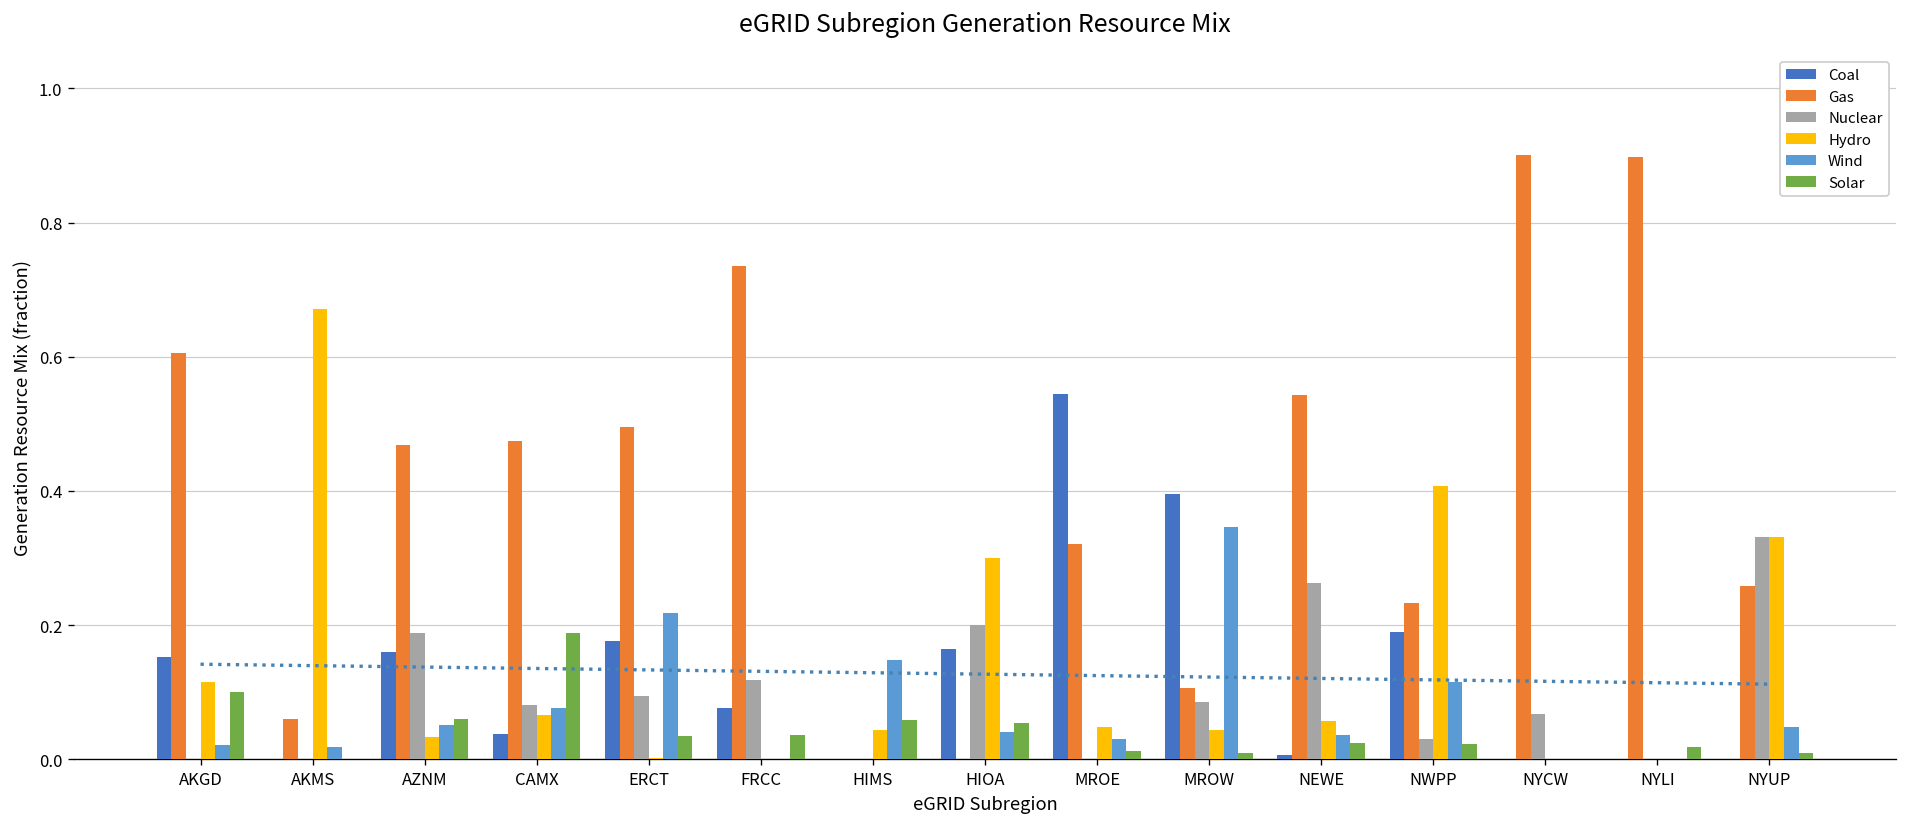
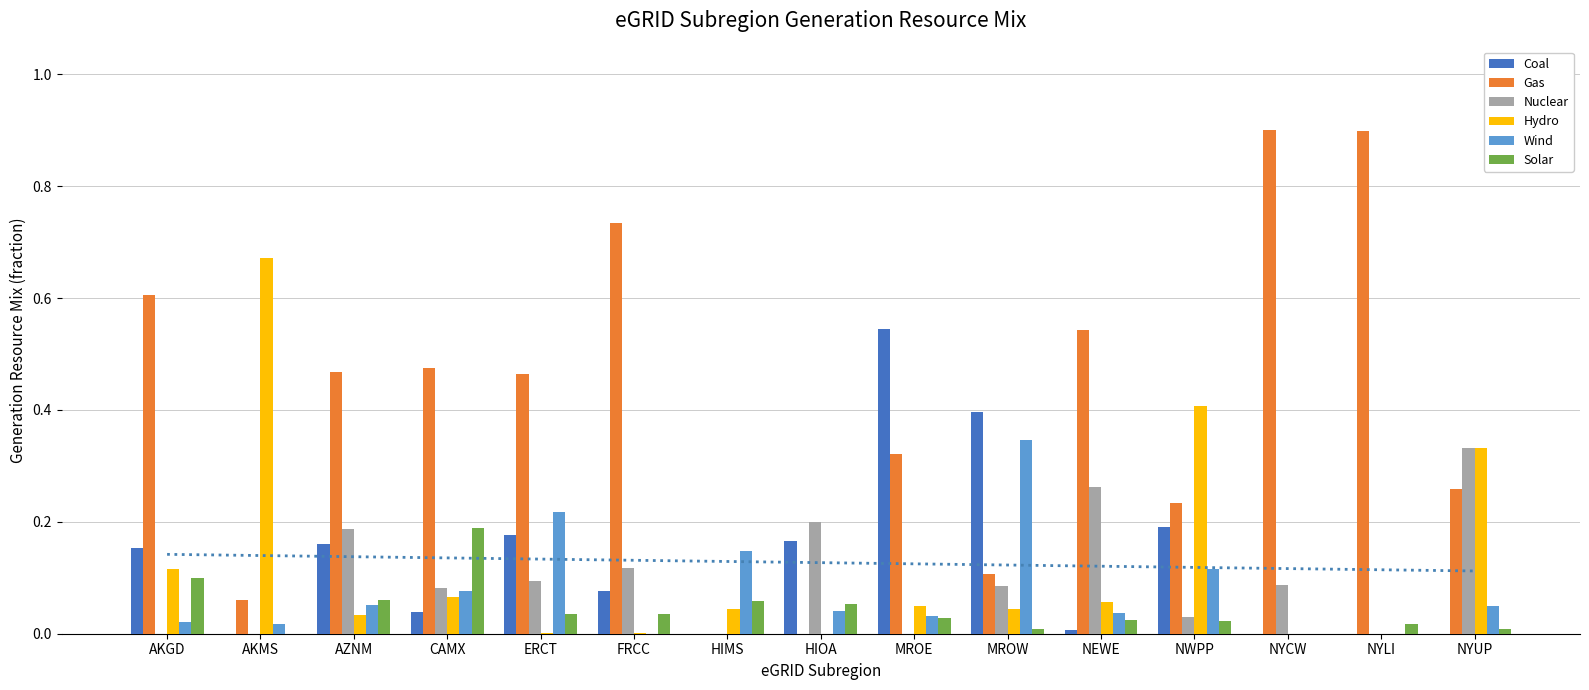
  {
    "Gas": {
      "AKGD": 0.61,
      "AKMS": 0.06,
      "AZNM": 0.47,
      "CAMX": 0.48,
-     "ERCT": 0.50,
+     "ERCT": 0.47,
      "FRCC": 0.74,
      "HIMS": 0.00,
      "HIOA": 0.00,
      "MROE": 0.32,
      "MROW": 0.11,
      "NEWE": 0.54,
      "NWPP": 0.23,
      "NYCW": 0.90,
      "NYLI": 0.90,
      "NYUP": 0.26
    },
    "Nuclear": {
      "AKGD": 0.00,
      "AKMS": 0.00,
      "AZNM": 0.19,
      "CAMX": 0.08,
      "ERCT": 0.10,
      "FRCC": 0.12,
      "HIMS": 0.00,
      "HIOA": 0.20,
      "MROE": 0.00,
      "MROW": 0.09,
      "NEWE": 0.26,
      "NWPP": 0.03,
-     "NYCW": 0.07,
+     "NYCW": 0.09,
      "NYLI": 0.00,
      "NYUP": 0.33
    },
    "Hydro": {
      "AKGD": 0.12,
      "AKMS": 0.67,
      "AZNM": 0.03,
      "CAMX": 0.07,
      "HIMS": 0.04,
-     "HIOA": 0.3,
+     "HIOA": 0.0,
      "MROE": 0.05,
      "MROW": 0.04,
      "NEWE": 0.06,
      "NWPP": 0.41,
      "NYCW": 0.0,
      "NYLI": 0.0,
      "NYUP": 0.33
    },
    "Solar": {
      "AKGD": 0.10,
      "AKMS": 0.00,
      "AZNM": 0.06,
      "CAMX": 0.19,
      "ERCT": 0.04,
      "FRCC": 0.04,
      "HIMS": 0.06,
      "HIOA": 0.05,
-     "MROE": 0.01,
+     "MROE": 0.03,
      "MROW": 0.01,
      "NEWE": 0.02,
      "NWPP": 0.02,
      "NYCW": 0.00,
      "NYLI": 0.02,
      "NYUP": 0.01
    }
  }
